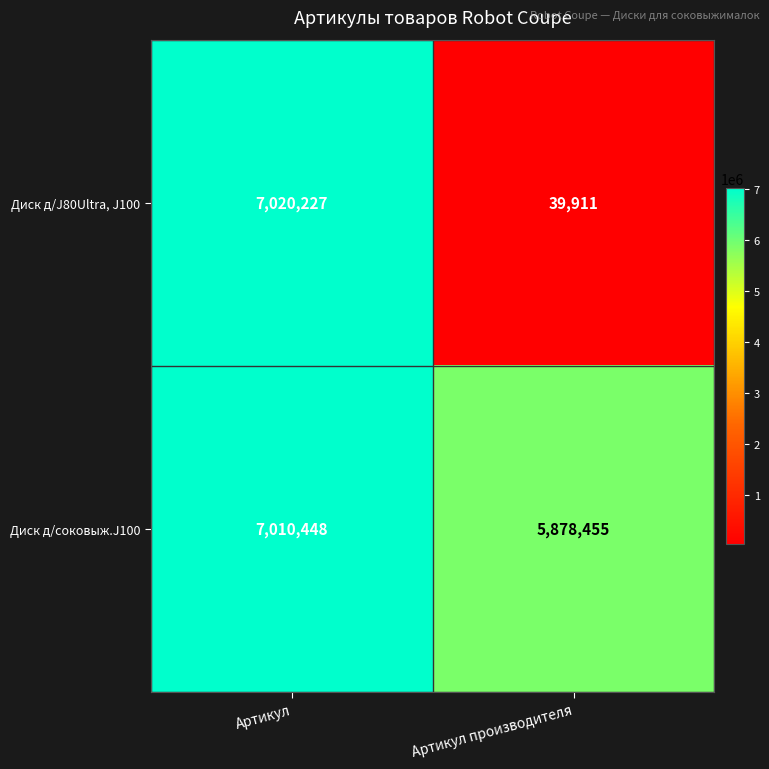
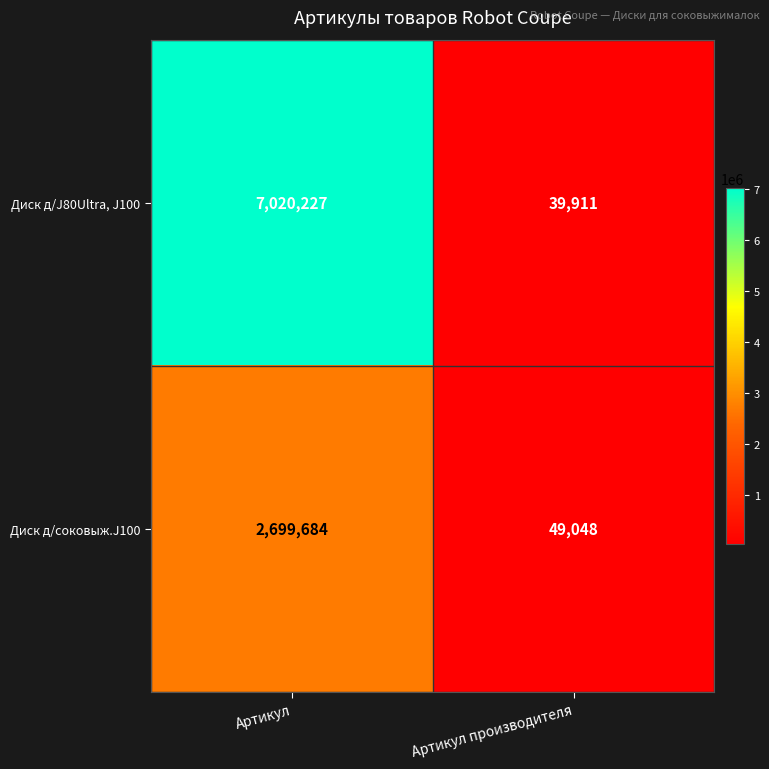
  {
    "Диск д/J80Ultra, J100": {
      "Артикул": "7,020,227",
      "Артикул производителя": "39,911"
    },
    "Диск д/соковыж.J100": {
-     "Артикул": "7,010,448",
-     "Артикул производителя": "5,878,455"
+     "Артикул": "2,699,684",
+     "Артикул производителя": "49,048"
    }
  }
